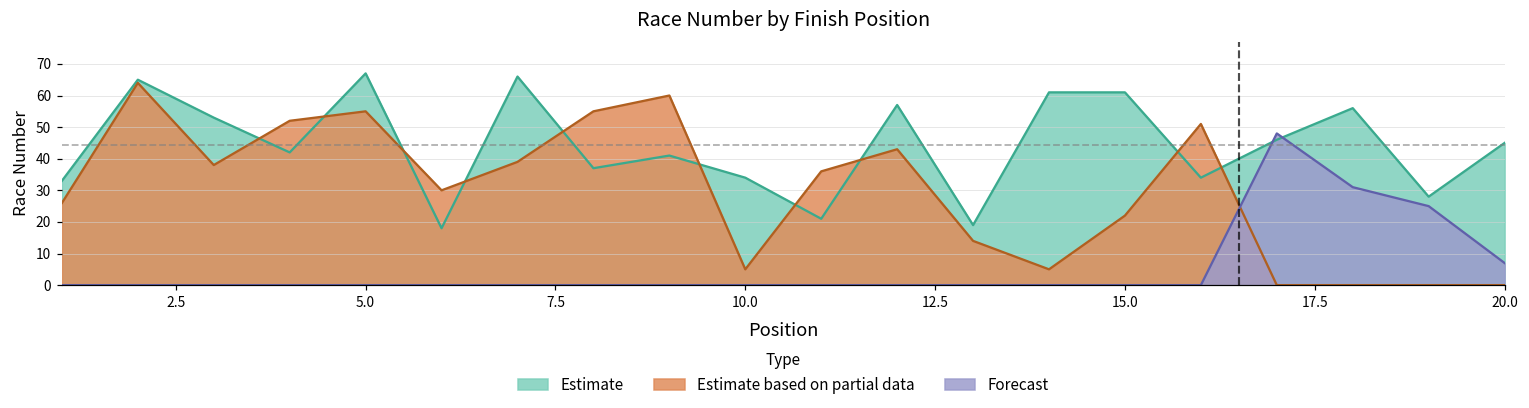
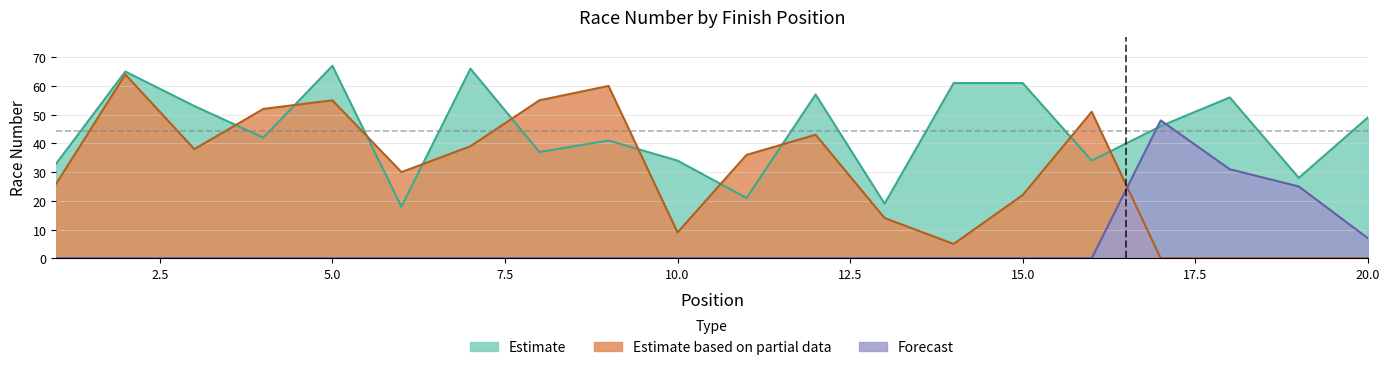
  {
    "Estimate": {
      "5.0": 67,
      "10.0": 34,
      "15.0": 61,
-     "20.0": 45
+     "20.0": 49
    },
    "Estimate based on partial data": {
      "5.0": 55,
-     "10.0": 5,
+     "10.0": 9,
      "15.0": 22,
      "20.0": 0
    },
    "Forecast": {
      "5.0": 0,
      "10.0": 0,
      "15.0": 0,
      "20.0": 7
    }
  }
